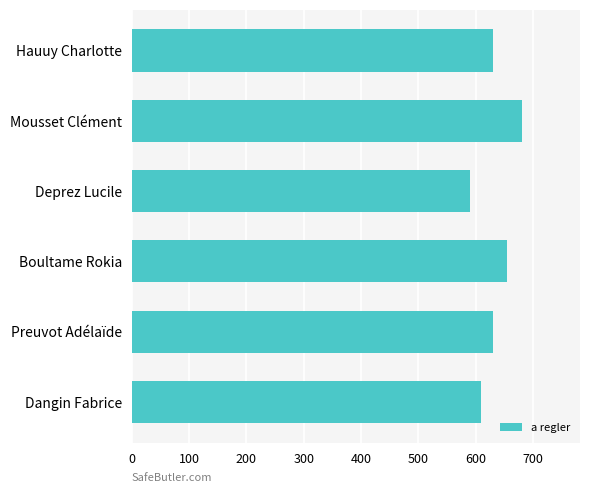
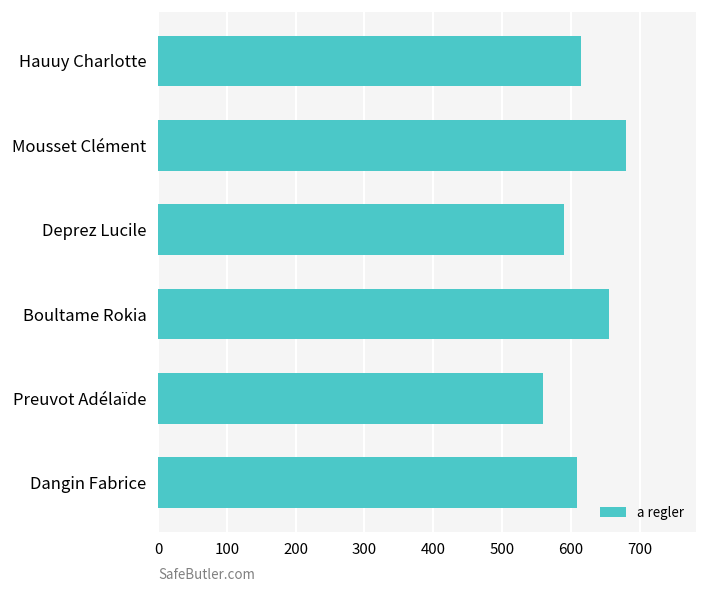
  {
-   "Hauuy Charlotte": 630,
+   "Hauuy Charlotte": 620,
    "Mousset Clément": 680,
    "Deprez Lucile": 590,
    "Boultame Rokia": 660,
-   "Preuvot Adélaïde": 630,
+   "Preuvot Adélaïde": 560,
    "Dangin Fabrice": 610
  }
